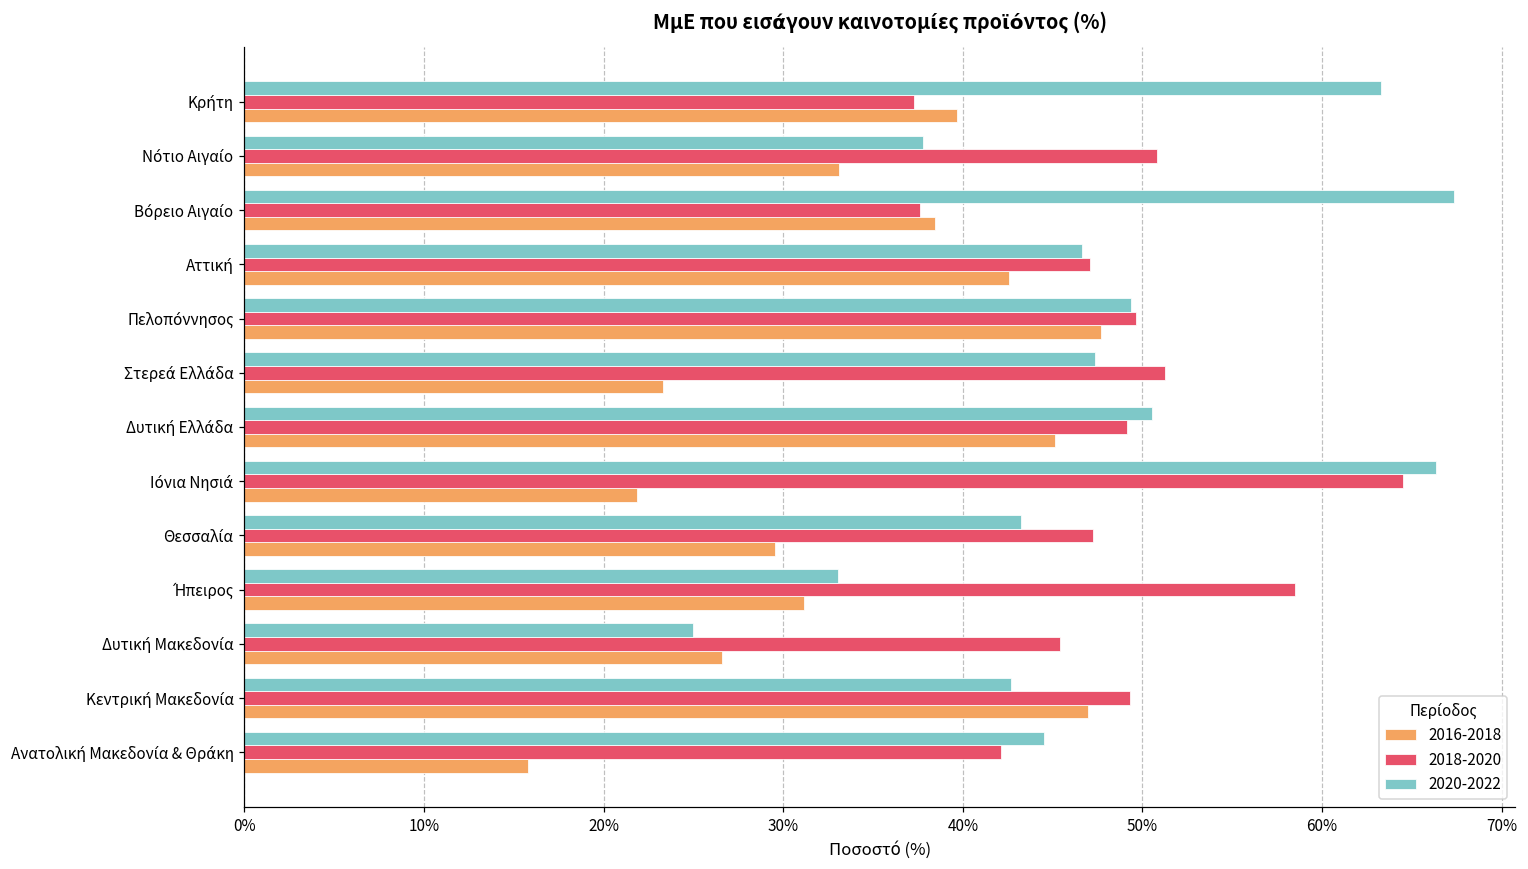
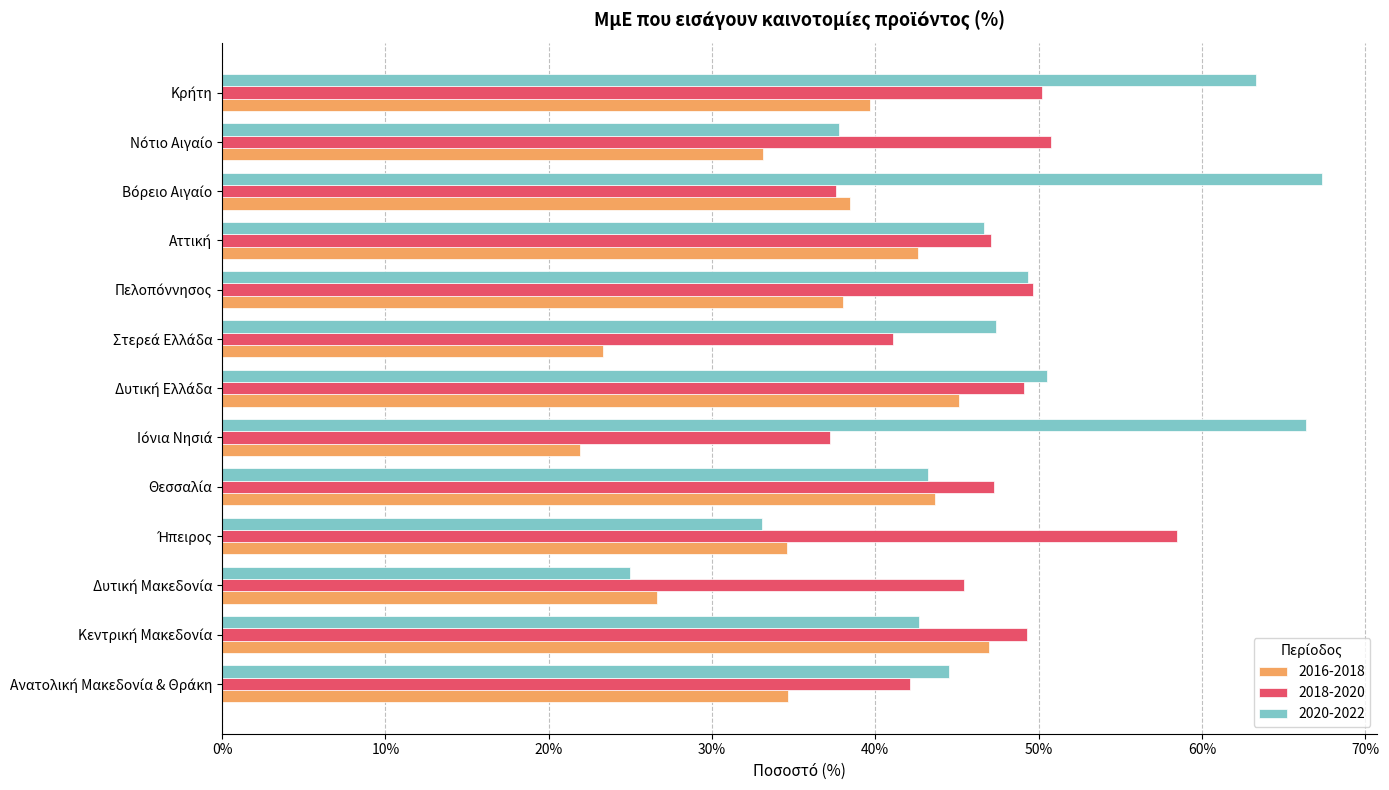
  {
    "2016-2018": {
      "Κρήτη": "39.7%",
      "Νότιο Αιγαίο": "33.1%",
      "Βόρειο Αιγαίο": "38.4%",
      "Αττική": "42.6%",
-     "Πελοπόννησος": "47.7%",
+     "Πελοπόννησος": "38.0%",
      "Στερεά Ελλάδα": "23.3%",
      "Δυτική Ελλάδα": "45.1%",
      "Ιόνια Νησιά": "21.9%",
-     "Θεσσαλία": "29.6%",
-     "Ήπειρος": "31.1%",
+     "Θεσσαλία": "43.7%",
+     "Ήπειρος": "34.6%",
      "Δυτική Μακεδονία": "26.6%",
      "Κεντρική Μακεδονία": "47.0%",
-     "Ανατολική Μακεδονία & Θράκη": "15.8%"
+     "Ανατολική Μακεδονία & Θράκη": "34.6%"
    },
    "2018-2020": {
-     "Κρήτη": "37.3%",
+     "Κρήτη": "50.2%",
      "Νότιο Αιγαίο": "50.8%",
      "Βόρειο Αιγαίο": "37.6%",
      "Αττική": "47.1%",
      "Πελοπόννησος": "49.6%",
-     "Στερεά Ελλάδα": "51.2%",
+     "Στερεά Ελλάδα": "41.1%",
      "Δυτική Ελλάδα": "49.1%",
-     "Ιόνια Νησιά": "64.5%",
+     "Ιόνια Νησιά": "37.2%",
      "Θεσσαλία": "47.2%",
      "Ήπειρος": "58.5%",
      "Δυτική Μακεδονία": "45.4%",
      "Κεντρική Μακεδονία": "49.3%",
      "Ανατολική Μακεδονία & Θράκη": "42.1%"
    },
    "2020-2022": {
      "Κρήτη": "63.3%",
      "Νότιο Αιγαίο": "37.8%",
      "Βόρειο Αιγαίο": "67.4%",
      "Αττική": "46.6%",
      "Πελοπόννησος": "49.4%",
      "Στερεά Ελλάδα": "47.4%",
      "Δυτική Ελλάδα": "50.5%",
      "Ιόνια Νησιά": "66.4%",
      "Θεσσαλία": "43.2%",
      "Ήπειρος": "33.1%",
      "Δυτική Μακεδονία": "25.0%",
      "Κεντρική Μακεδονία": "42.7%",
      "Ανατολική Μακεδονία & Θράκη": "44.5%"
    }
  }
